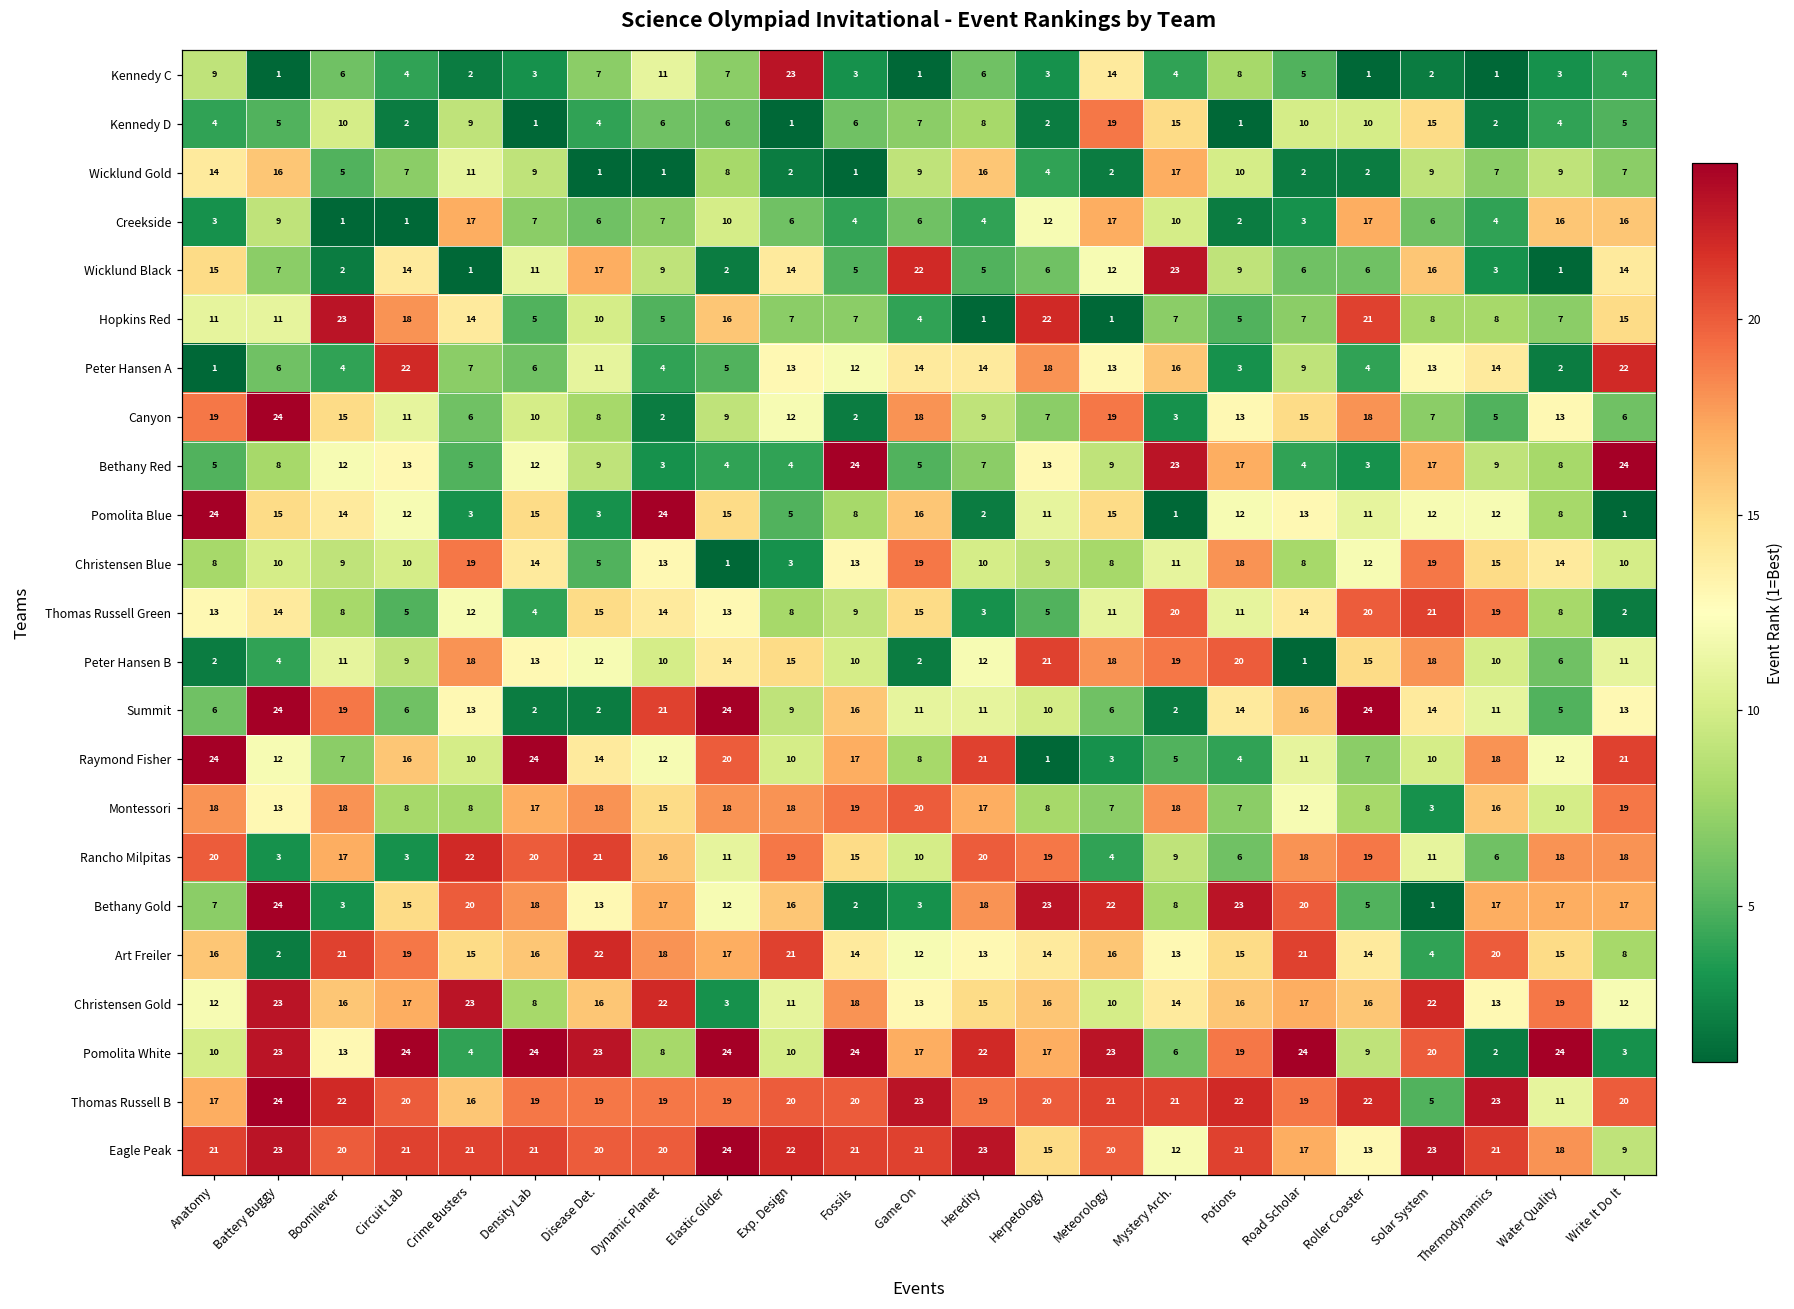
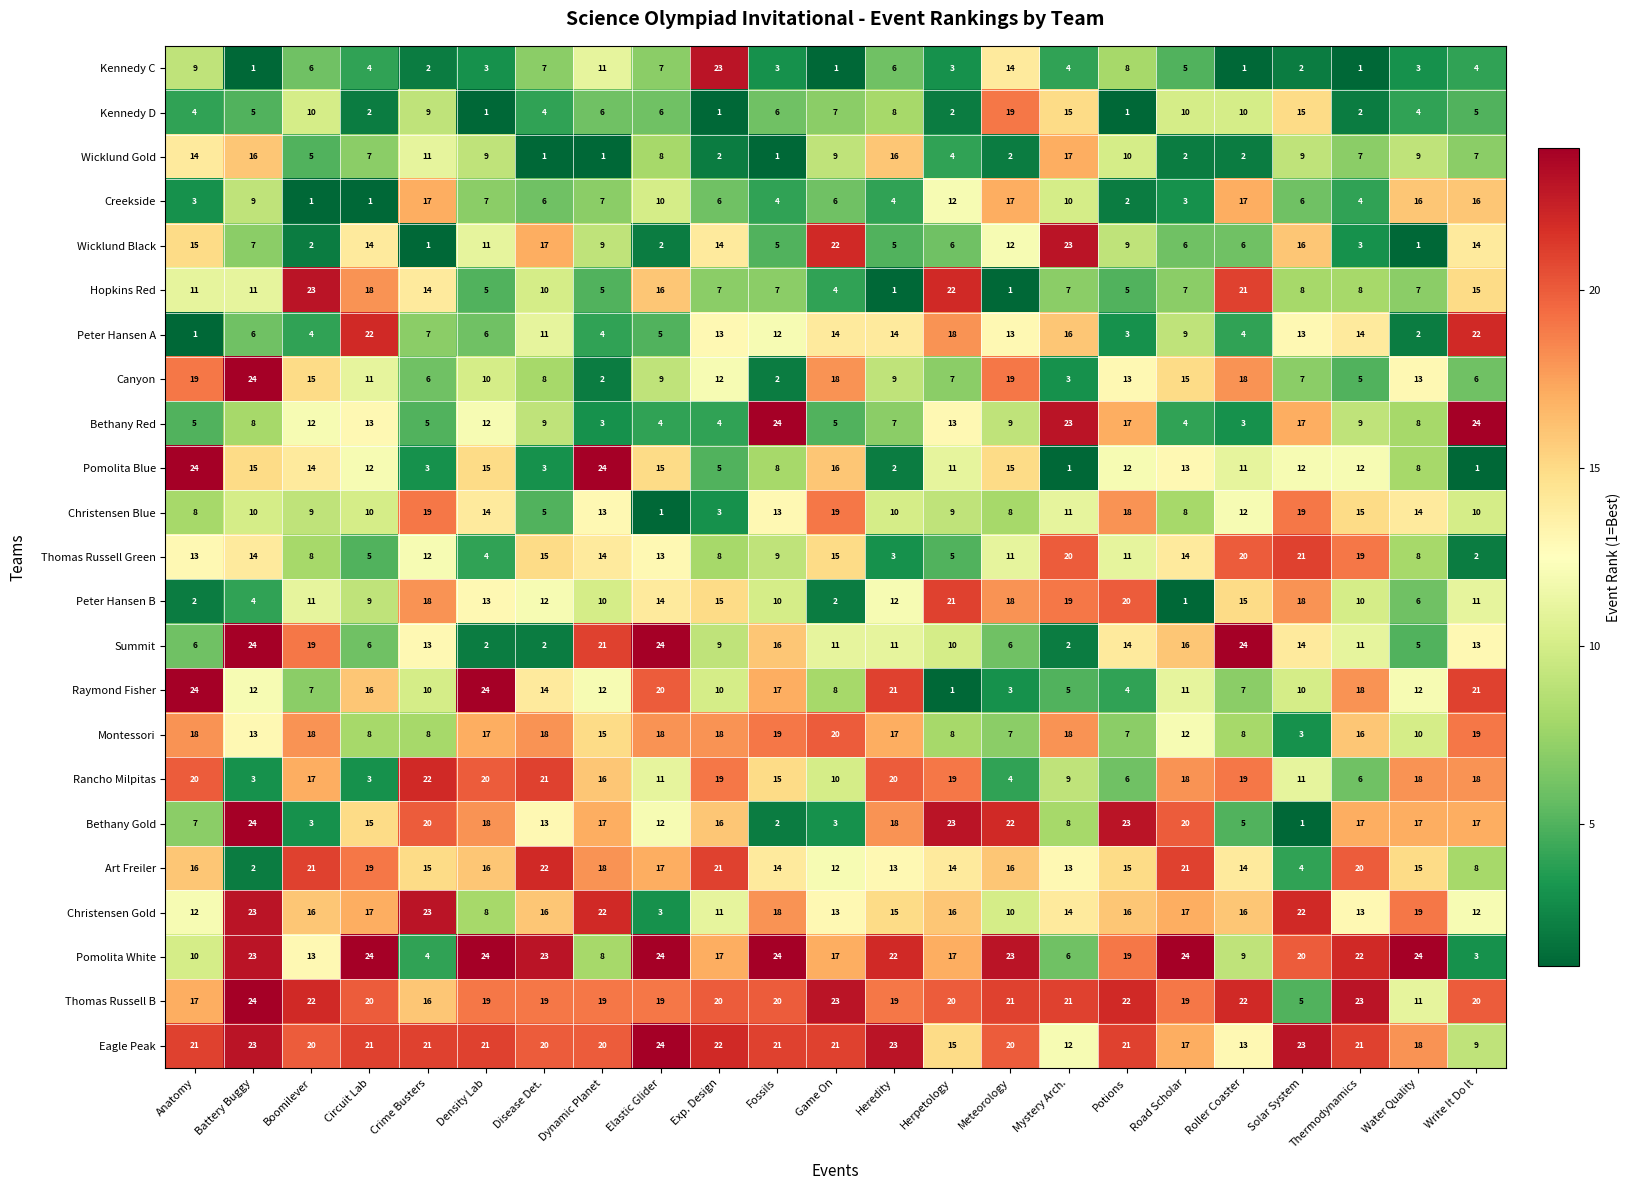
  {
    "Pomolita White": {
      "Anatomy": 10,
      "Battery Buggy": 23,
      "Boomilever": 13,
      "Circuit Lab": 24,
      "Crime Busters": 4,
      "Density Lab": 24,
      "Disease Det.": 23,
      "Dynamic Planet": 8,
      "Elastic Glider": 24,
-     "Exp. Design": 10,
+     "Exp. Design": 17,
      "Fossils": 24,
      "Game On": 17,
      "Heredity": 22,
      "Herpetology": 17,
      "Meteorology": 23,
      "Mystery Arch.": 6,
      "Potions": 19,
      "Road Scholar": 24,
      "Roller Coaster": 9,
      "Solar System": 20,
-     "Thermodynamics": 2,
+     "Thermodynamics": 22,
      "Water Quality": 24,
      "Write It Do It": 3
    }
  }
